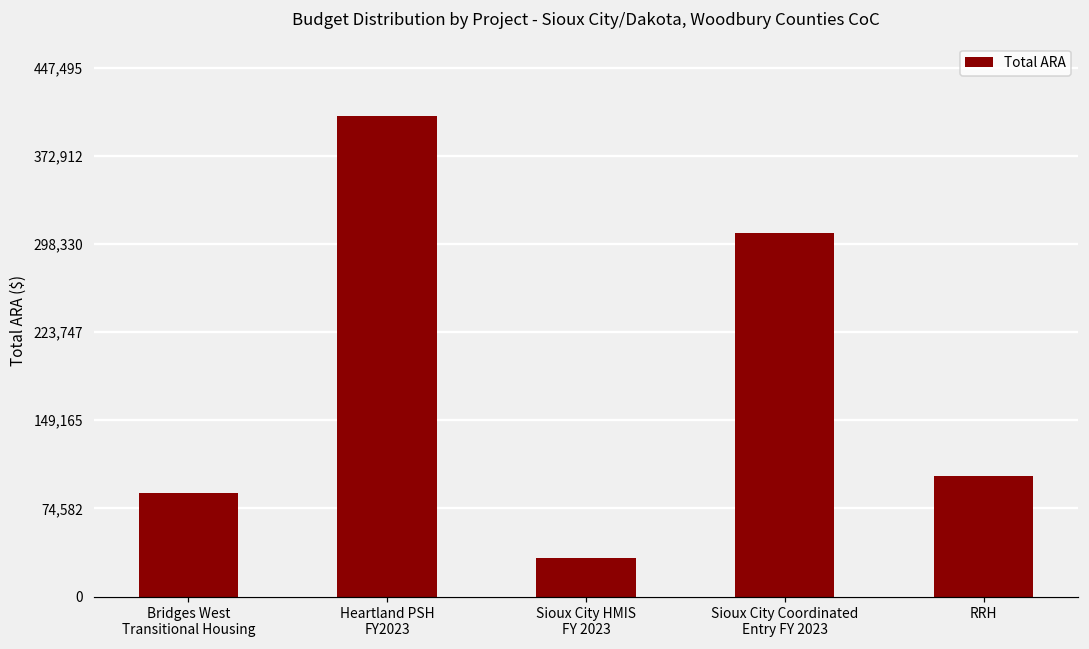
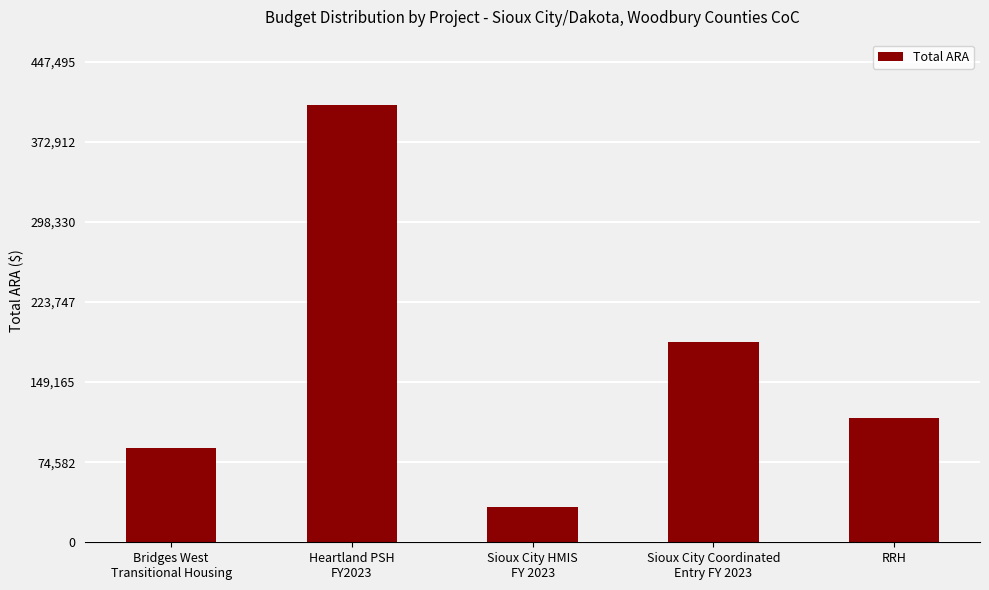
  {
    "Bridges West Transitional Housing": "88,000",
    "Heartland PSH FY2023": "407,000",
    "Sioux City HMIS FY 2023": "33,000",
-   "Sioux City Coordinated Entry FY 2023": "307,000",
-   "RRH": "102,000"
+   "Sioux City Coordinated Entry FY 2023": "187,000",
+   "RRH": "116,000"
  }
